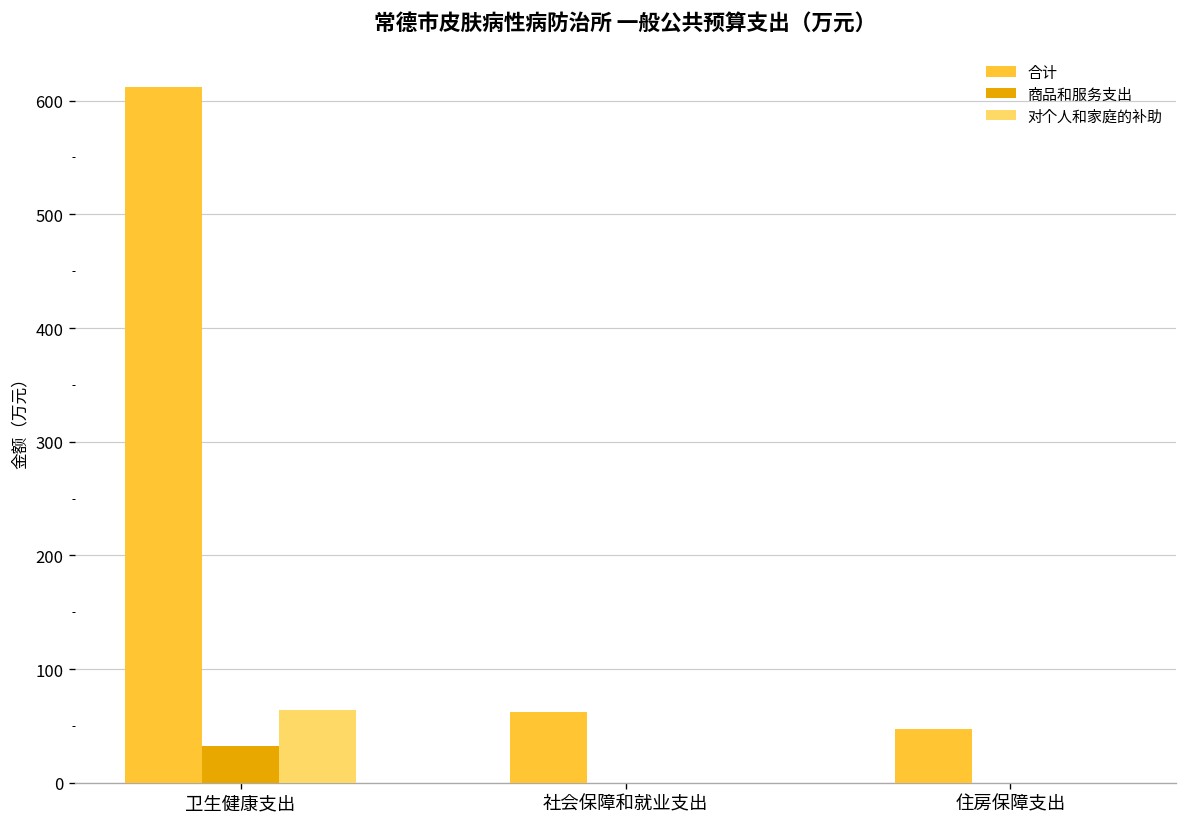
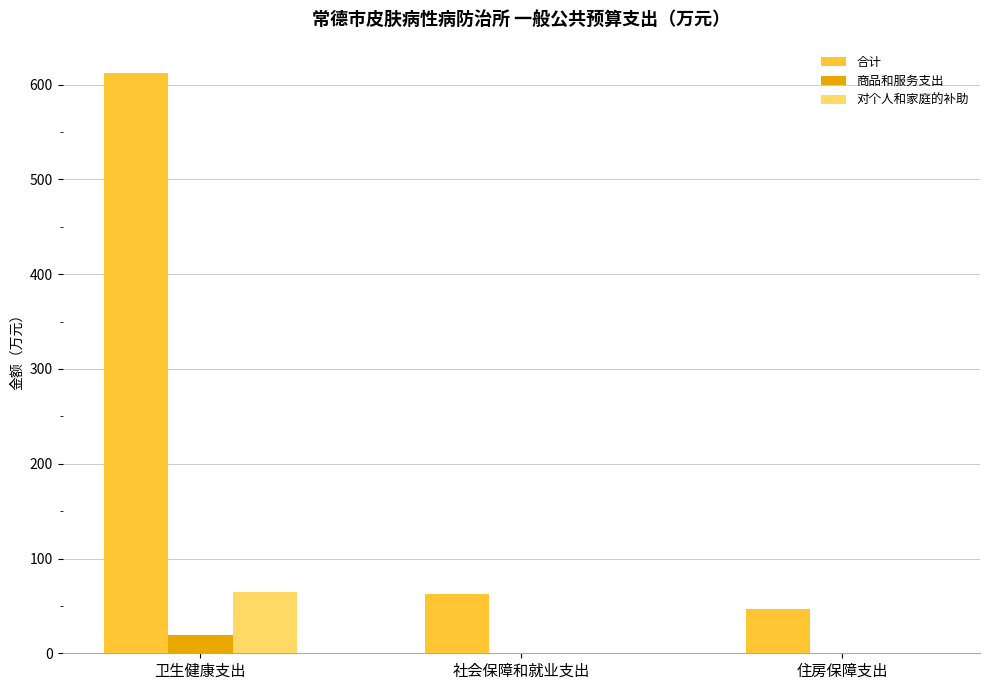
  {
    "商品和服务支出": {
-     "卫生健康支出": 30,
+     "卫生健康支出": 20,
      "社会保障和就业支出": 0,
      "住房保障支出": 0
    }
  }
